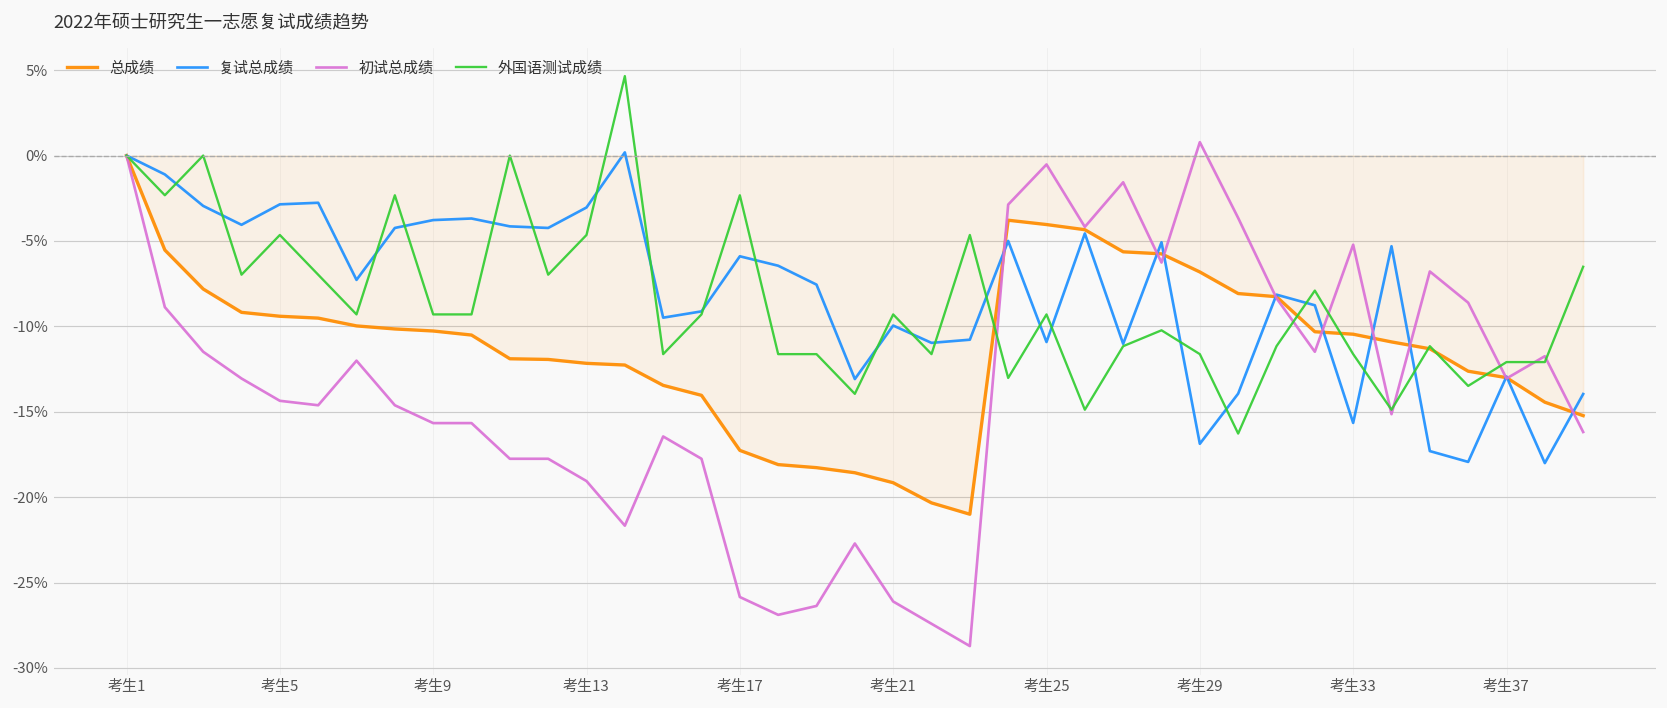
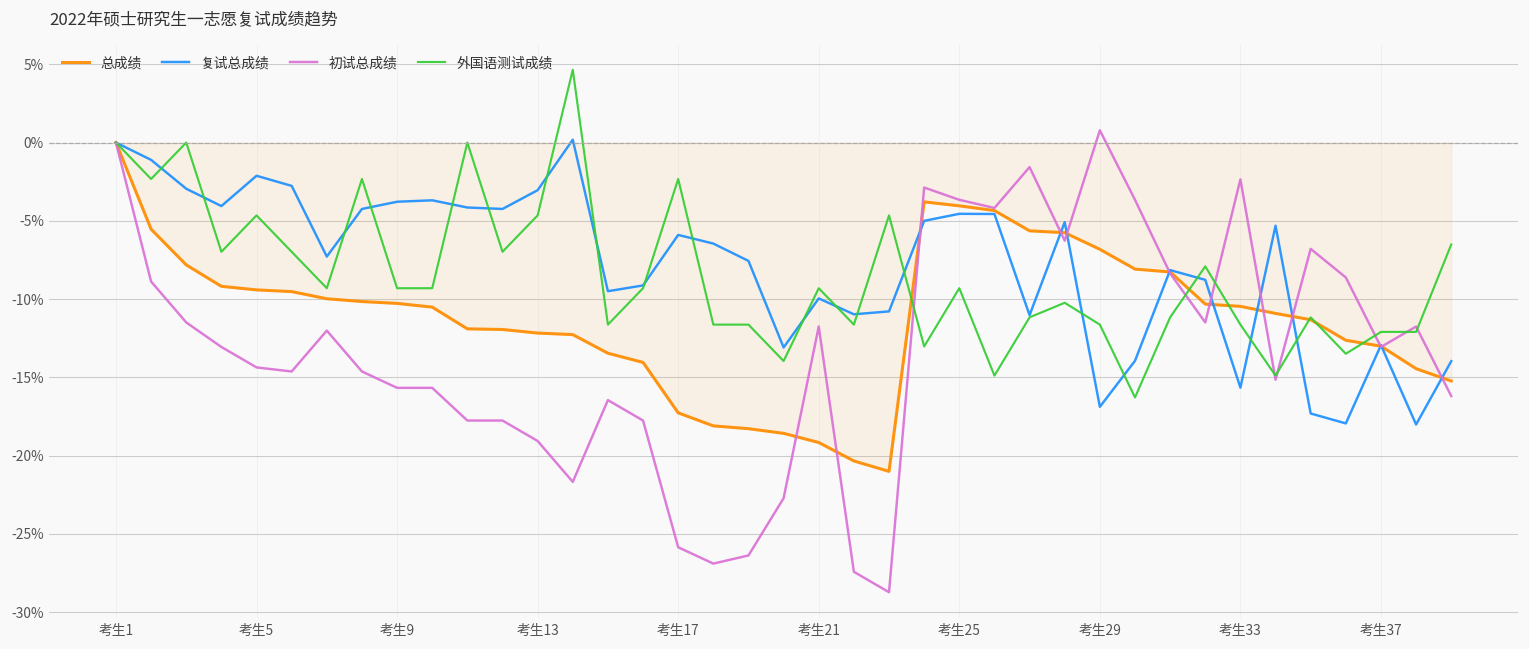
  {
    "复试总成绩": {
-     "考生5": "-2.9%",
+     "考生5": "-2.1%",
      "考生9": "-3.8%",
      "考生13": "-3.0%",
      "考生17": "-5.9%",
      "考生21": "-10.0%",
-     "考生25": "-10.9%",
+     "考生25": "-4.6%",
      "考生29": "-16.9%",
      "考生33": "-15.7%"
    },
    "初试总成绩": {
      "考生5": "-14.4%",
      "考生9": "-15.7%",
      "考生13": "-19.1%",
      "考生17": "-25.8%",
-     "考生21": "-26.1%",
-     "考生25": "-0.5%",
+     "考生21": "-11.7%",
+     "考生25": "-3.7%",
      "考生29": "0.8%",
-     "考生33": "-5.2%"
+     "考生33": "-2.3%"
    },
    "外国语测试成绩": {
      "考生5": "-4.7%",
      "考生9": "-9.3%",
      "考生13": "-4.7%",
      "考生17": "-2.3%",
      "考生21": "-9.3%",
      "考生25": "-9.3%",
      "考生29": "-11.6%",
      "考生33": "-11.6%",
      "考生37": "-12.1%"
    }
  }
